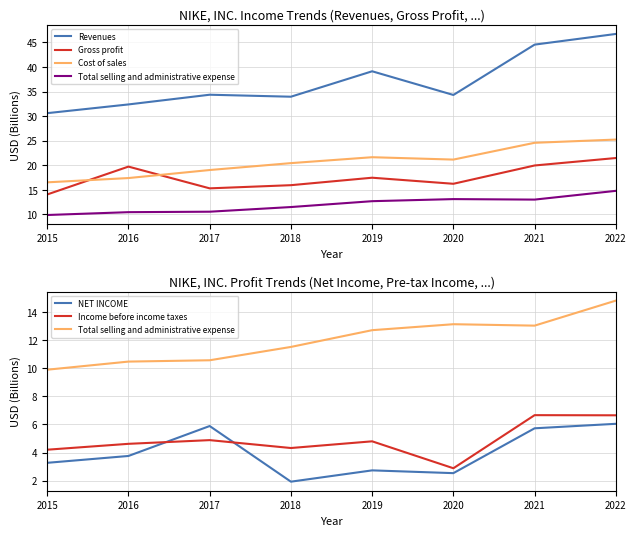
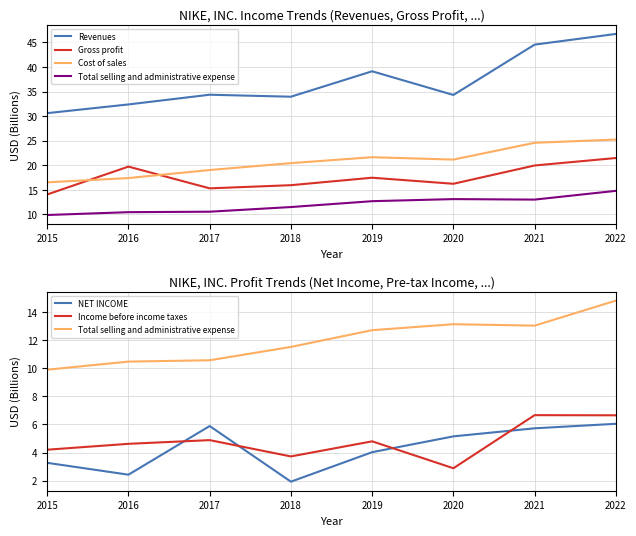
  {
    "NIKE, INC. Income Trends (Revenues, Gross Profit, ...)": {
      "Revenues": {
        "2015": 31,
        "2016": 32,
        "2017": 34,
        "2018": 34,
        "2019": 39,
        "2020": 34,
        "2021": 45,
        "2022": 47
      },
      "Gross profit": {
        "2015": 14,
        "2016": 20,
        "2017": 15,
        "2018": 16,
        "2019": 17,
        "2020": 16,
        "2021": 20,
        "2022": 21
      },
      "Cost of sales": {
        "2015": 17,
        "2016": 17,
        "2017": 19,
        "2018": 20,
        "2019": 22,
        "2020": 21,
        "2021": 25,
        "2022": 25
      }
    },
    "NIKE, INC. Profit Trends (Net Income, Pre-tax Income, ...)": {
      "NET INCOME": {
        "2015": 3.3,
-       "2016": 3.8,
+       "2016": 2.4,
        "2017": 5.9,
        "2018": 1.9,
-       "2019": 2.7,
-       "2020": 2.5,
+       "2019": 4.0,
+       "2020": 5.2,
        "2021": 5.7,
        "2022": 6.0
      },
      "Income before income taxes": {
        "2015": 4.2,
        "2016": 4.6,
        "2017": 4.9,
-       "2018": 4.3,
+       "2018": 3.7,
        "2019": 4.8,
        "2020": 2.9,
        "2021": 6.7,
        "2022": 6.7
      },
      "Total selling and administrative expense": {
        "2015": 9.9,
        "2016": 10.5,
        "2017": 10.6,
        "2018": 11.5,
        "2019": 12.7,
        "2020": 13.1,
        "2021": 13.0,
        "2022": 14.8
      }
    }
  }
